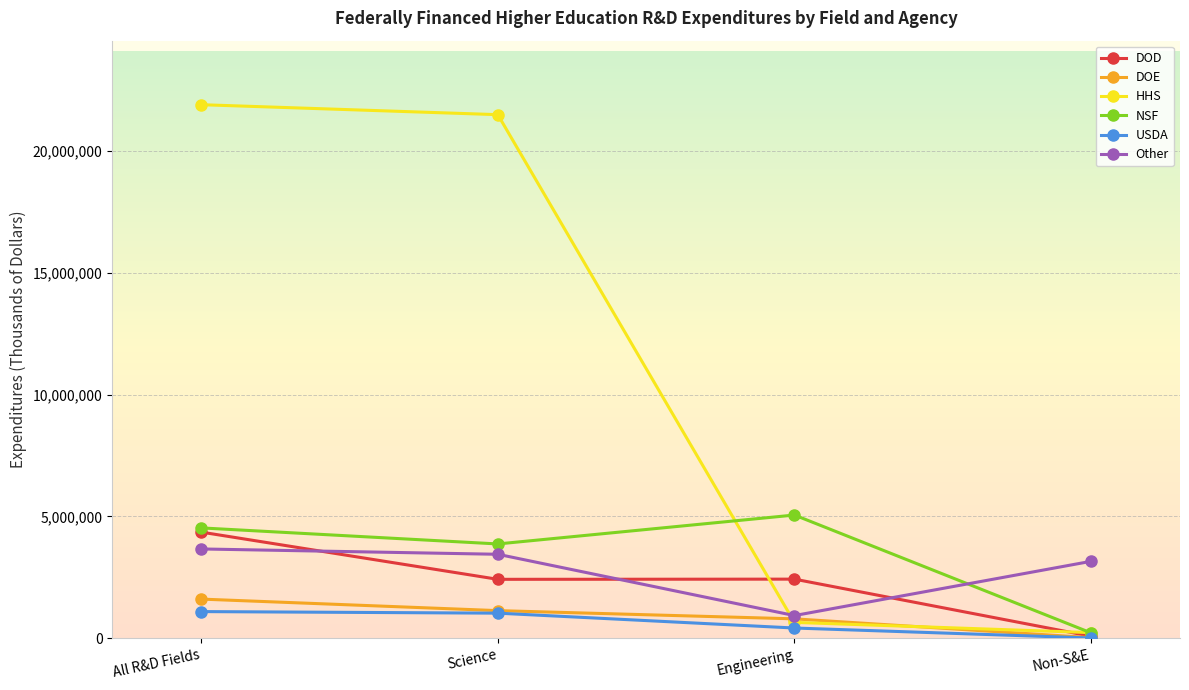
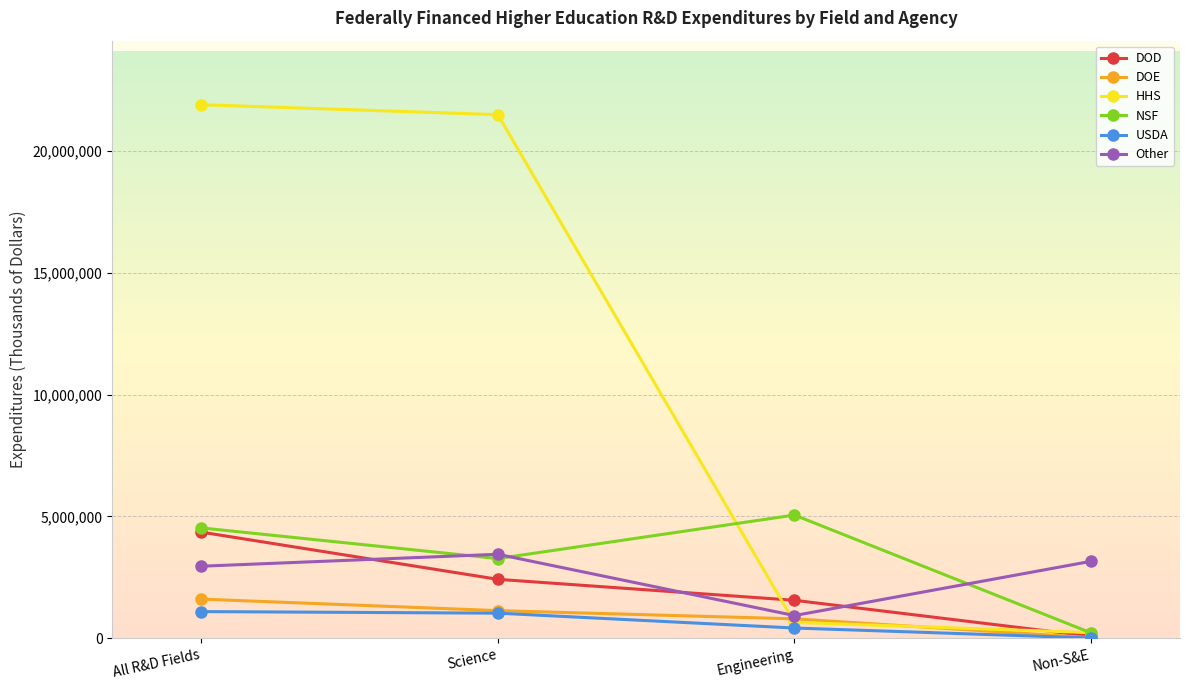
  {
    "DOD": {
      "All R&D Fields": "4,400,000",
      "Science": "2,400,000",
-     "Engineering": "2,400,000"
+     "Engineering": "1,600,000"
    },
    "DOE": {
      "All R&D Fields": "1,600,000",
      "Science": "1,100,000",
      "Engineering": "800,000"
    },
    "HHS": {
      "All R&D Fields": "21,900,000",
      "Science": "21,500,000",
      "Engineering": "700,000"
    },
    "NSF": {
      "All R&D Fields": "4,500,000",
-     "Science": "3,900,000",
+     "Science": "3,300,000",
      "Engineering": "5,100,000"
    },
    "USDA": {
      "All R&D Fields": "1,100,000",
      "Science": "1,000,000",
      "Engineering": "400,000"
    },
    "Other": {
-     "All R&D Fields": "3,700,000",
+     "All R&D Fields": "3,000,000",
      "Science": "3,400,000",
      "Engineering": "900,000",
      "Non-S&E": "3,200,000"
    }
  }
